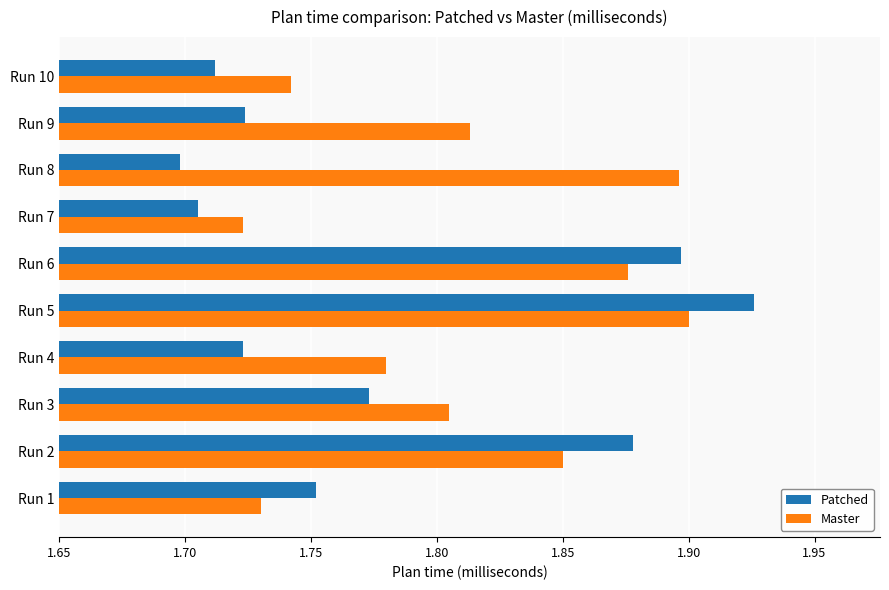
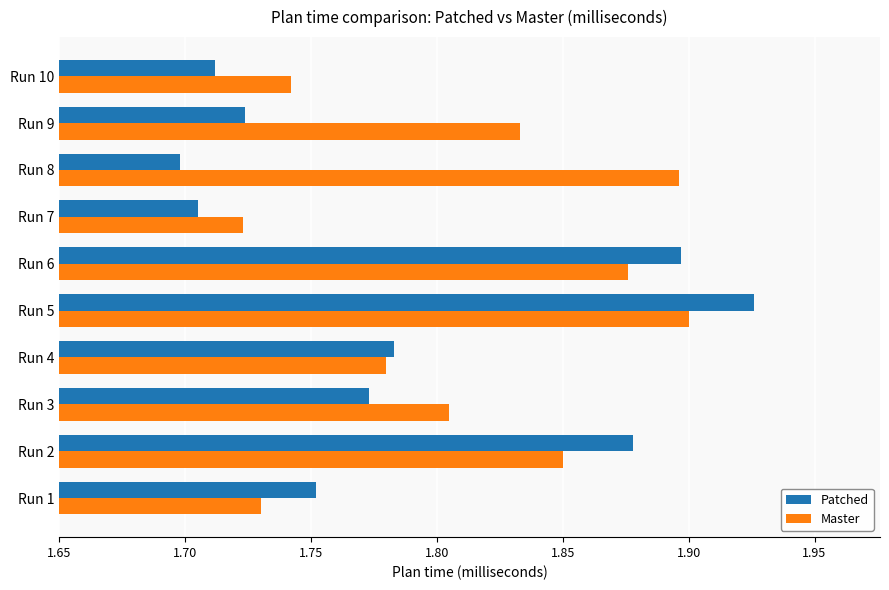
  {
    "Patched": {
      "Run 10": 1.712,
      "Run 9": 1.724,
      "Run 8": 1.698,
      "Run 7": 1.705,
      "Run 6": 1.897,
      "Run 5": 1.926,
-     "Run 4": 1.723,
+     "Run 4": 1.783,
      "Run 3": 1.773,
      "Run 2": 1.878,
      "Run 1": 1.752
    },
    "Master": {
      "Run 10": 1.742,
-     "Run 9": 1.813,
+     "Run 9": 1.833,
      "Run 8": 1.896,
      "Run 7": 1.723,
      "Run 6": 1.876,
      "Run 5": 1.900,
      "Run 4": 1.780,
      "Run 3": 1.805,
      "Run 2": 1.850,
      "Run 1": 1.730
    }
  }
